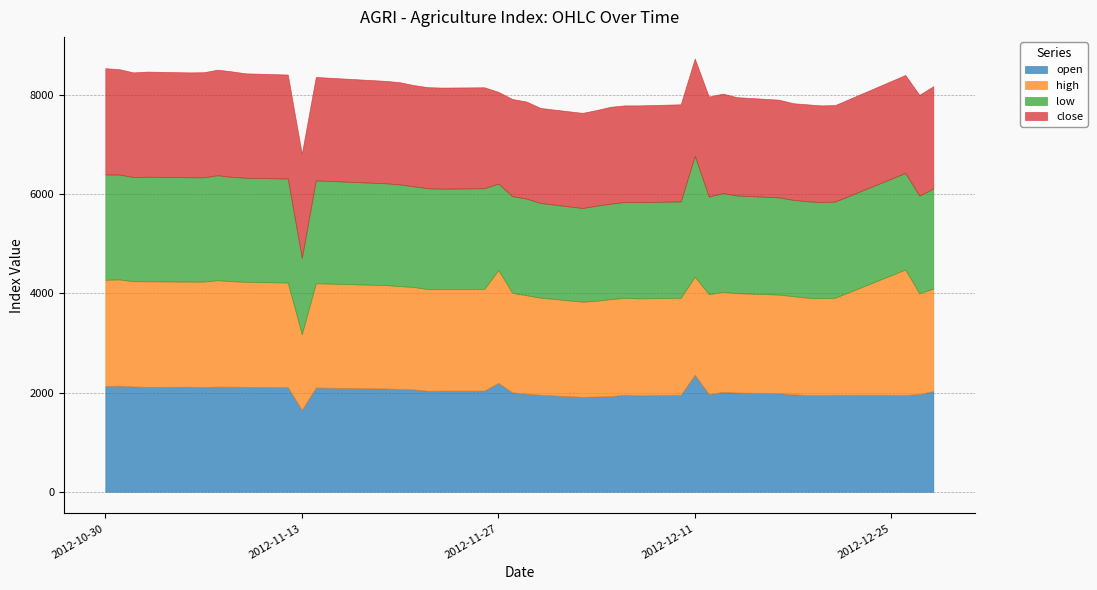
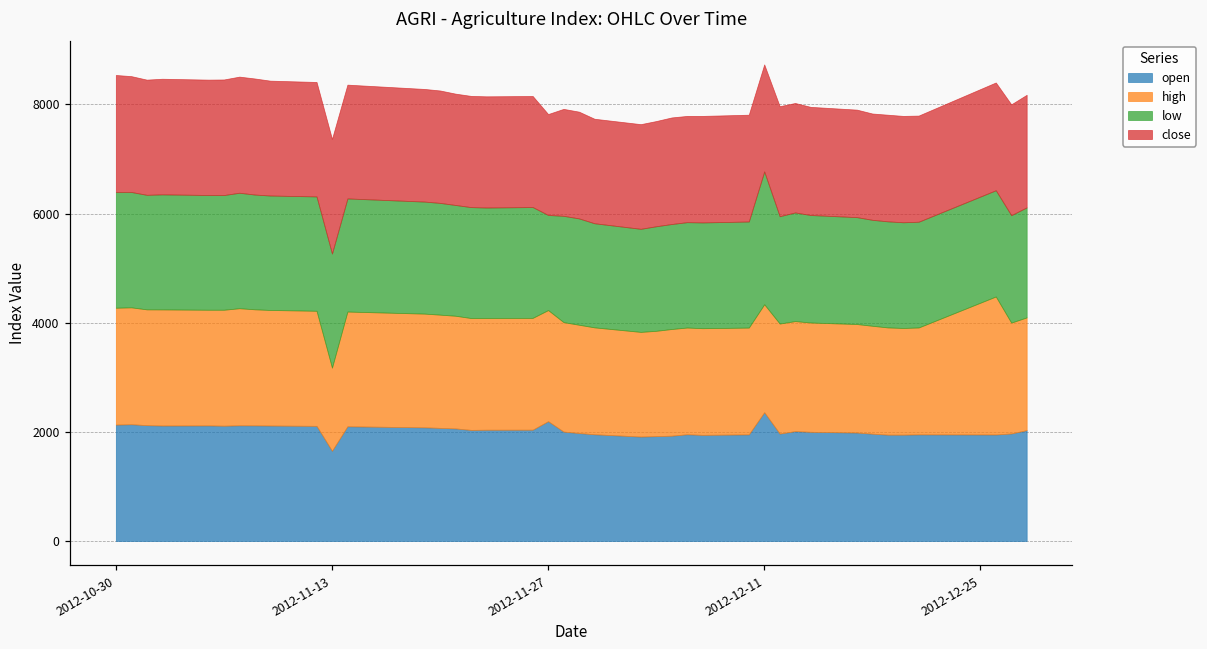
  {
    "open": {
      "2012-10-30": 2100,
      "2012-11-13": 1700,
      "2012-11-27": 2200,
      "2012-12-11": 2400
    },
    "high": {
      "2012-10-30": 2100,
      "2012-11-13": 1500,
-     "2012-11-27": 2300,
+     "2012-11-27": 2000,
      "2012-12-11": 2000
    },
    "low": {
      "2012-10-30": 2100,
-     "2012-11-13": 1500,
+     "2012-11-13": 2100,
      "2012-11-27": 1700,
      "2012-12-11": 2400
    },
    "close": {
      "2012-10-30": 2100,
      "2012-11-13": 2100,
      "2012-11-27": 1800,
      "2012-12-11": 2000
    }
  }
